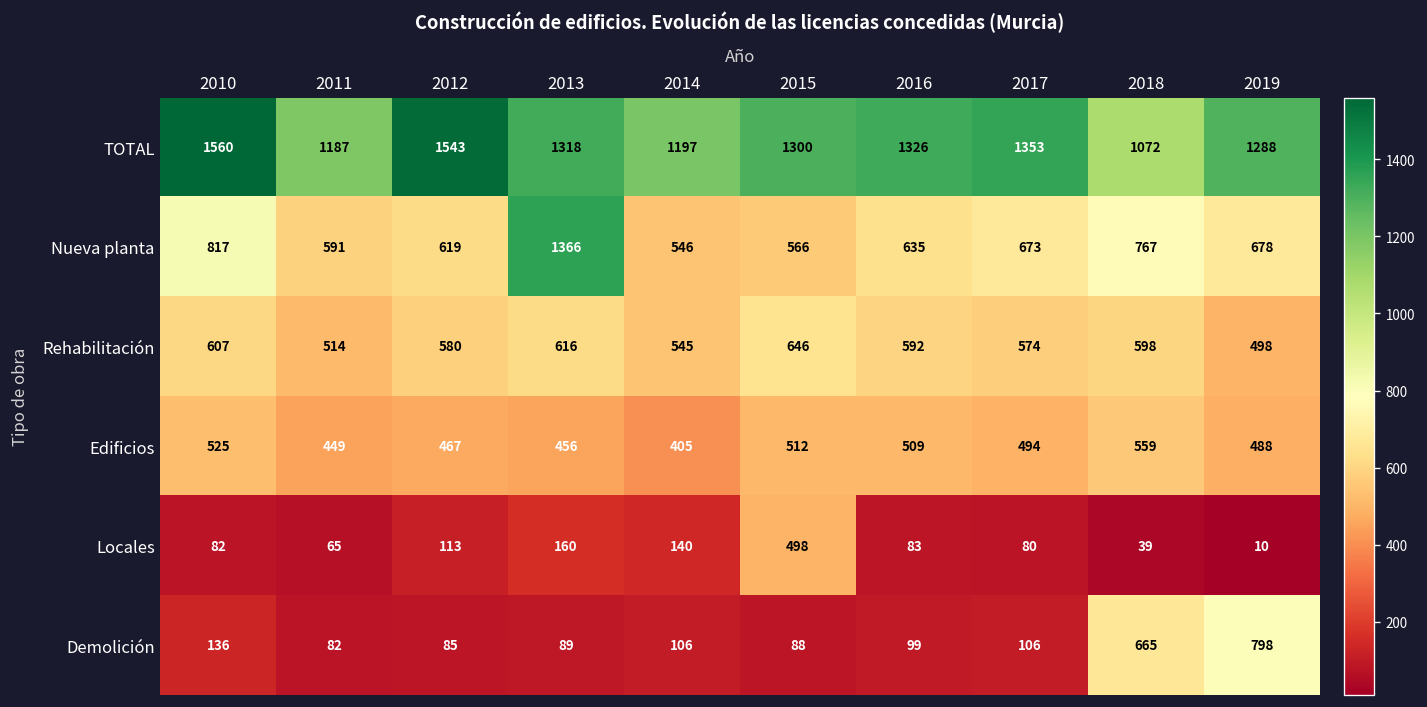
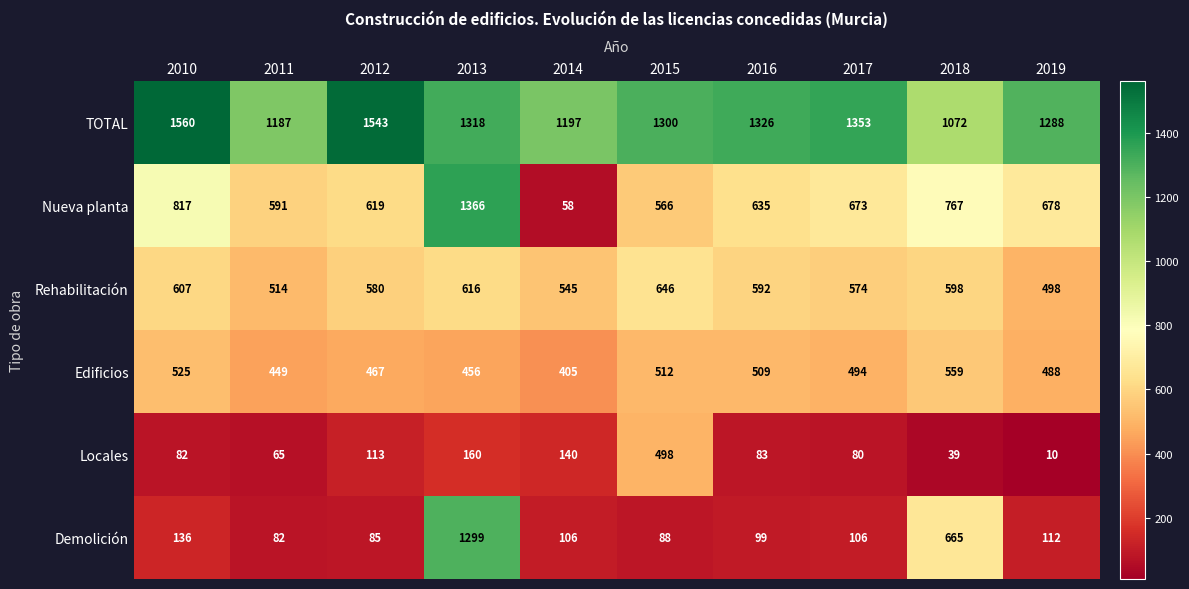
  {
    "TOTAL": {
      "2010": 1560,
      "2011": 1187,
      "2012": 1543,
      "2013": 1318,
      "2014": 1197,
      "2015": 1300,
      "2016": 1326,
      "2017": 1353,
      "2018": 1072,
      "2019": 1288
    },
    "Nueva planta": {
      "2010": 817,
      "2011": 591,
      "2012": 619,
      "2013": 1366,
-     "2014": 546,
+     "2014": 58,
      "2015": 566,
      "2016": 635,
      "2017": 673,
      "2018": 767,
      "2019": 678
    },
    "Rehabilitación": {
      "2010": 607,
      "2011": 514,
      "2012": 580,
      "2013": 616,
      "2014": 545,
      "2015": 646,
      "2016": 592,
      "2017": 574,
      "2018": 598,
      "2019": 498
    },
    "Edificios": {
      "2010": 525,
      "2011": 449,
      "2012": 467,
      "2013": 456,
      "2014": 405,
      "2015": 512,
      "2016": 509,
      "2017": 494,
      "2018": 559,
      "2019": 488
    },
    "Locales": {
      "2010": 82,
      "2011": 65,
      "2012": 113,
      "2013": 160,
      "2014": 140,
      "2015": 498,
      "2016": 83,
      "2017": 80,
      "2018": 39,
      "2019": 10
    },
    "Demolición": {
      "2010": 136,
      "2011": 82,
      "2012": 85,
-     "2013": 89,
+     "2013": 1299,
      "2014": 106,
      "2015": 88,
      "2016": 99,
      "2017": 106,
      "2018": 665,
-     "2019": 798
+     "2019": 112
    }
  }
